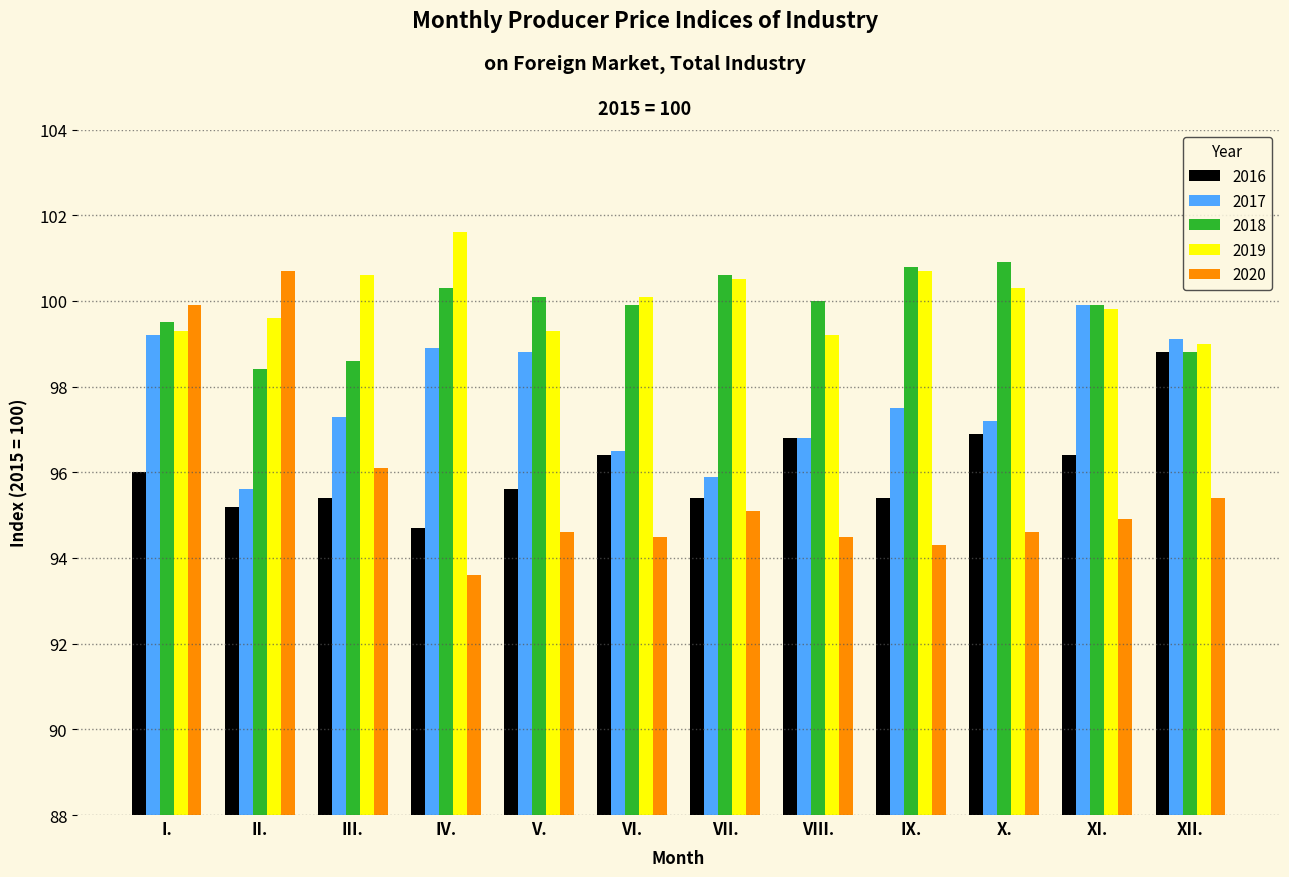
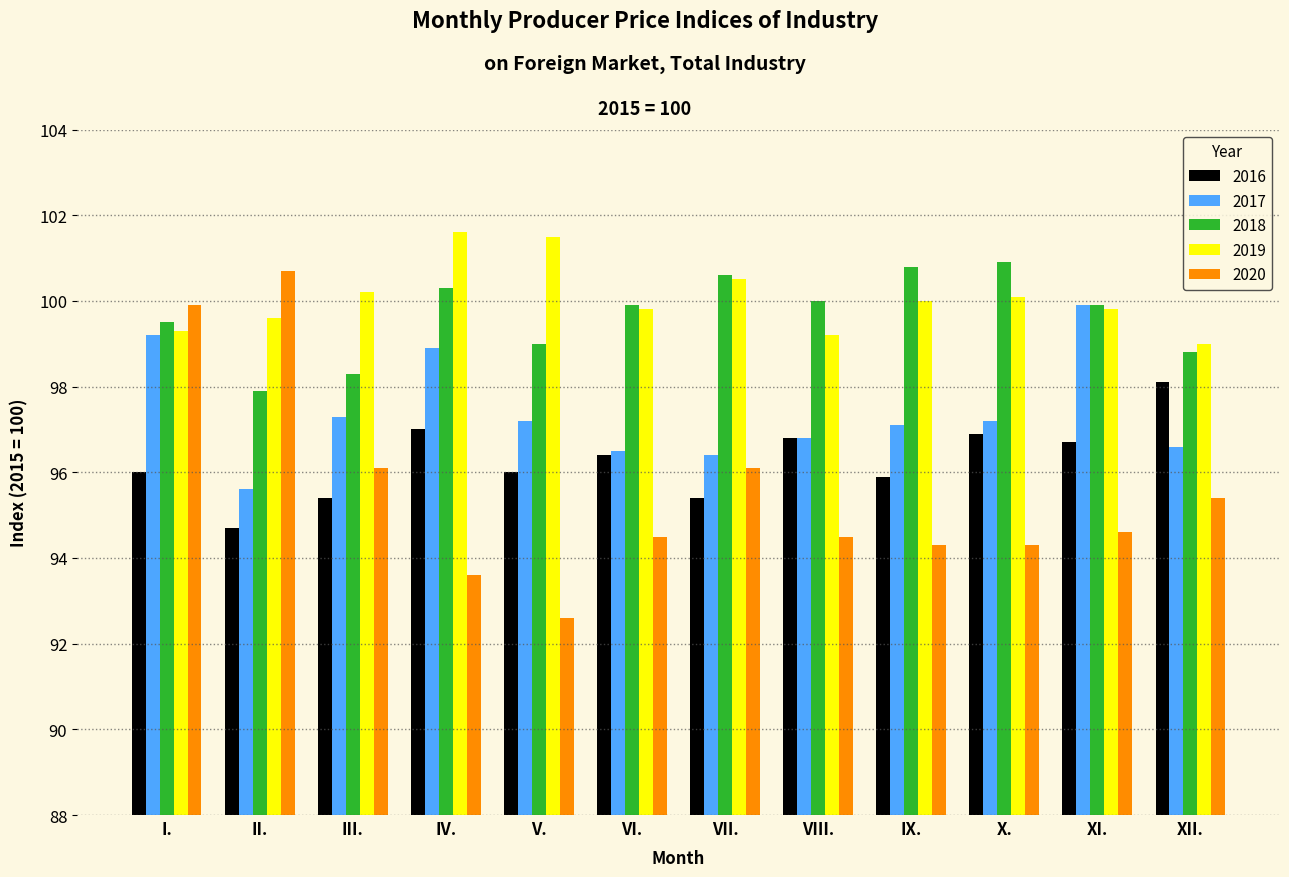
  {
    "2016": {
      "I.": 96.0,
-     "II.": 95.2,
+     "II.": 94.7,
      "III.": 95.4,
-     "IV.": 94.7,
-     "V.": 95.6,
+     "IV.": 97.0,
+     "V.": 96.0,
      "VI.": 96.4,
      "VII.": 95.4,
      "VIII.": 96.8,
-     "IX.": 95.4,
+     "IX.": 95.9,
      "X.": 96.9,
-     "XI.": 96.4,
-     "XII.": 98.8
+     "XI.": 96.7,
+     "XII.": 98.1
    },
    "2017": {
      "I.": 99.2,
      "II.": 95.6,
      "III.": 97.3,
      "IV.": 98.9,
-     "V.": 98.8,
+     "V.": 97.2,
      "VI.": 96.5,
-     "VII.": 95.9,
+     "VII.": 96.4,
      "VIII.": 96.8,
-     "IX.": 97.5,
+     "IX.": 97.1,
      "X.": 97.2,
      "XI.": 99.9,
-     "XII.": 99.1
+     "XII.": 96.6
    },
    "2018": {
      "I.": 99.5,
-     "II.": 98.4,
-     "III.": 98.6,
+     "II.": 97.9,
+     "III.": 98.3,
      "IV.": 100.3,
-     "V.": 100.1,
+     "V.": 99.0,
      "VI.": 99.9,
      "VII.": 100.6,
      "VIII.": 100.0,
      "IX.": 100.8,
      "X.": 100.9,
      "XI.": 99.9,
      "XII.": 98.8
    },
    "2019": {
      "I.": 99.3,
      "II.": 99.6,
-     "III.": 100.6,
+     "III.": 100.2,
      "IV.": 101.6,
-     "V.": 99.3,
-     "VI.": 100.1,
+     "V.": 101.5,
+     "VI.": 99.8,
      "VII.": 100.5,
      "VIII.": 99.2,
-     "IX.": 100.7,
-     "X.": 100.3,
+     "IX.": 100.0,
+     "X.": 100.1,
      "XI.": 99.8,
      "XII.": 99.0
    },
    "2020": {
      "I.": 99.9,
      "II.": 100.7,
      "III.": 96.1,
      "IV.": 93.6,
-     "V.": 94.6,
+     "V.": 92.6,
      "VI.": 94.5,
-     "VII.": 95.1,
+     "VII.": 96.1,
      "VIII.": 94.5,
      "IX.": 94.3,
-     "X.": 94.6,
-     "XI.": 94.9,
+     "X.": 94.3,
+     "XI.": 94.6,
      "XII.": 95.4
    }
  }
